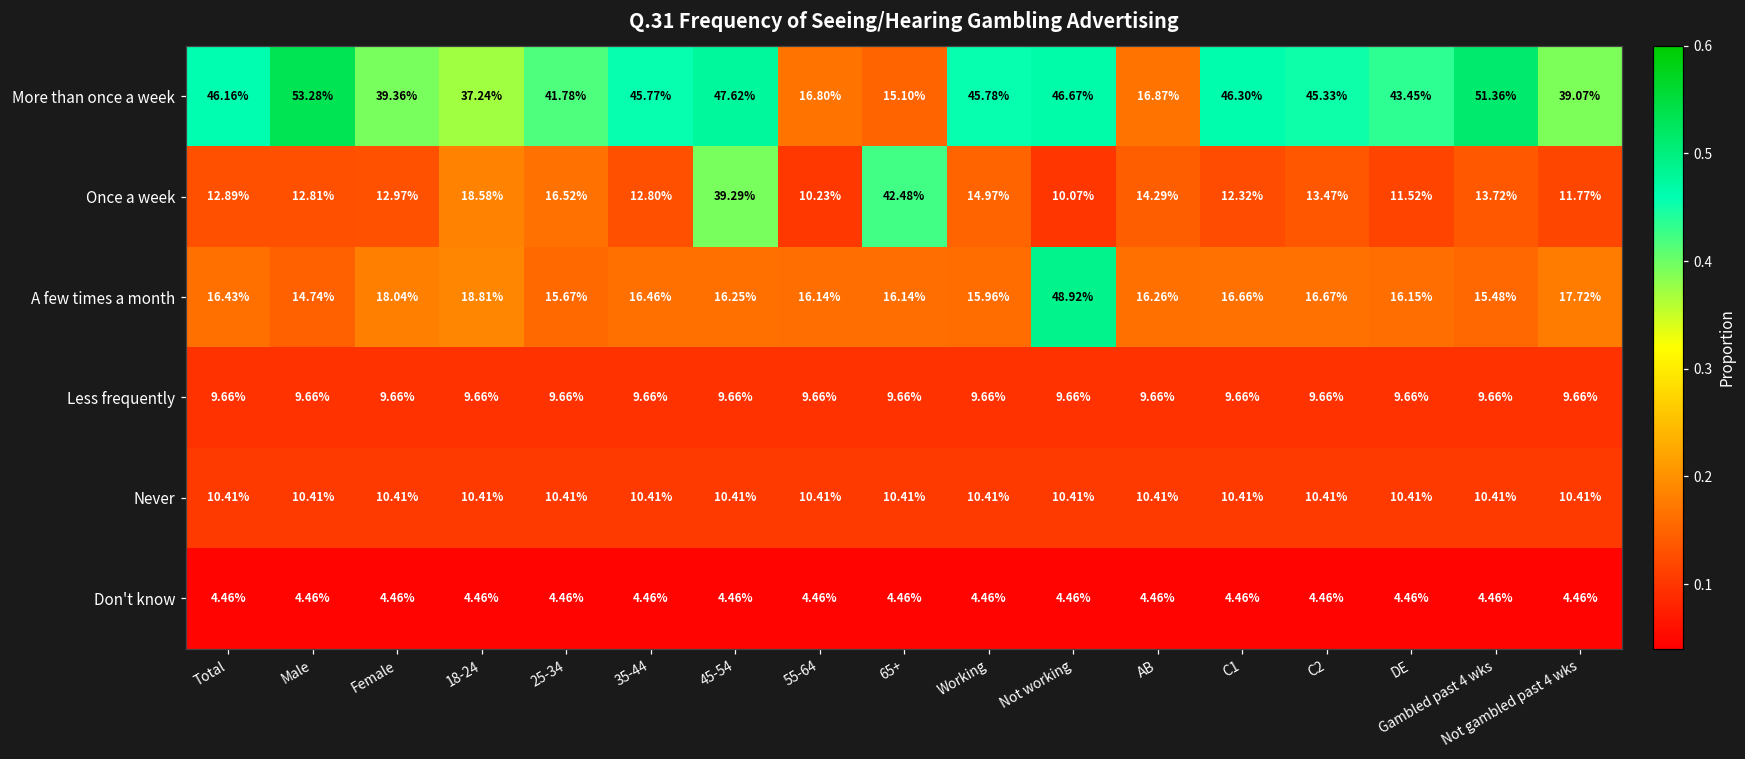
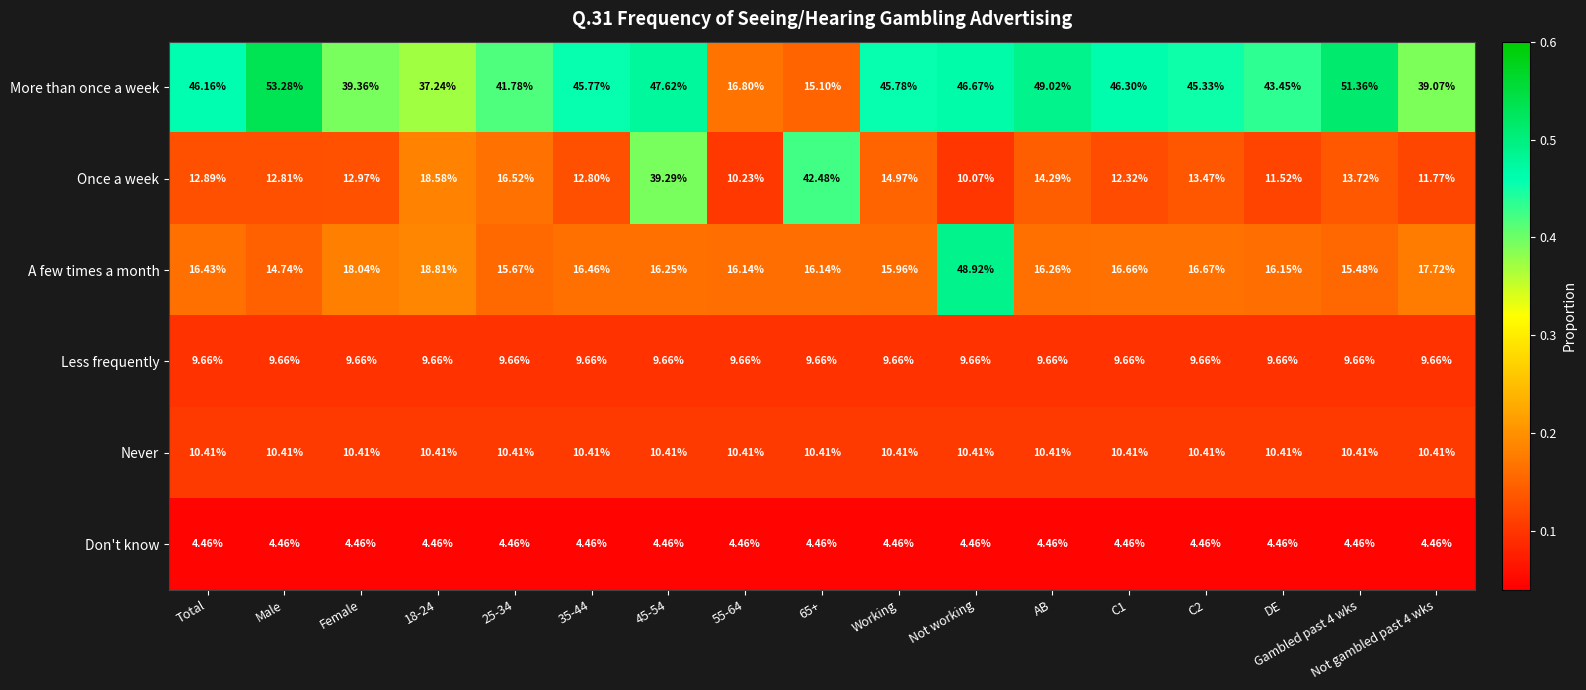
  {
    "More than once a week": {
      "Total": "46.16%",
      "Male": "53.28%",
      "Female": "39.36%",
      "18-24": "37.24%",
      "25-34": "41.78%",
      "35-44": "45.77%",
      "45-54": "47.62%",
      "55-64": "16.80%",
      "65+": "15.10%",
      "Working": "45.78%",
      "Not working": "46.67%",
-     "AB": "16.87%",
+     "AB": "49.02%",
      "C1": "46.30%",
      "C2": "45.33%",
      "DE": "43.45%",
      "Gambled past 4 wks": "51.36%",
      "Not gambled past 4 wks": "39.07%"
    },
    "Once a week": {
      "Total": "12.89%",
      "Male": "12.81%",
      "Female": "12.97%",
      "18-24": "18.58%",
      "25-34": "16.52%",
      "35-44": "12.80%",
      "45-54": "39.29%",
      "55-64": "10.23%",
      "65+": "42.48%",
      "Working": "14.97%",
      "Not working": "10.07%",
      "AB": "14.29%",
      "C1": "12.32%",
      "C2": "13.47%",
      "DE": "11.52%",
      "Gambled past 4 wks": "13.72%",
      "Not gambled past 4 wks": "11.77%"
    },
    "A few times a month": {
      "Total": "16.43%",
      "Male": "14.74%",
      "Female": "18.04%",
      "18-24": "18.81%",
      "25-34": "15.67%",
      "35-44": "16.46%",
      "45-54": "16.25%",
      "55-64": "16.14%",
      "65+": "16.14%",
      "Working": "15.96%",
      "Not working": "48.92%",
      "AB": "16.26%",
      "C1": "16.66%",
      "C2": "16.67%",
      "DE": "16.15%",
      "Gambled past 4 wks": "15.48%",
      "Not gambled past 4 wks": "17.72%"
    },
    "Less frequently": {
      "Total": "9.66%",
      "Male": "9.66%",
      "Female": "9.66%",
      "18-24": "9.66%",
      "25-34": "9.66%",
      "35-44": "9.66%",
      "45-54": "9.66%",
      "55-64": "9.66%",
      "65+": "9.66%",
      "Working": "9.66%",
      "Not working": "9.66%",
      "AB": "9.66%",
      "C1": "9.66%",
      "C2": "9.66%",
      "DE": "9.66%",
      "Gambled past 4 wks": "9.66%",
      "Not gambled past 4 wks": "9.66%"
    },
    "Never": {
      "Total": "10.41%",
      "Male": "10.41%",
      "Female": "10.41%",
      "18-24": "10.41%",
      "25-34": "10.41%",
      "35-44": "10.41%",
      "45-54": "10.41%",
      "55-64": "10.41%",
      "65+": "10.41%",
      "Working": "10.41%",
      "Not working": "10.41%",
      "AB": "10.41%",
      "C1": "10.41%",
      "C2": "10.41%",
      "DE": "10.41%",
      "Gambled past 4 wks": "10.41%",
      "Not gambled past 4 wks": "10.41%"
    },
    "Don't know": {
      "Total": "4.46%",
      "Male": "4.46%",
      "Female": "4.46%",
      "18-24": "4.46%",
      "25-34": "4.46%",
      "35-44": "4.46%",
      "45-54": "4.46%",
      "55-64": "4.46%",
      "65+": "4.46%",
      "Working": "4.46%",
      "Not working": "4.46%",
      "AB": "4.46%",
      "C1": "4.46%",
      "C2": "4.46%",
      "DE": "4.46%",
      "Gambled past 4 wks": "4.46%",
      "Not gambled past 4 wks": "4.46%"
    }
  }
